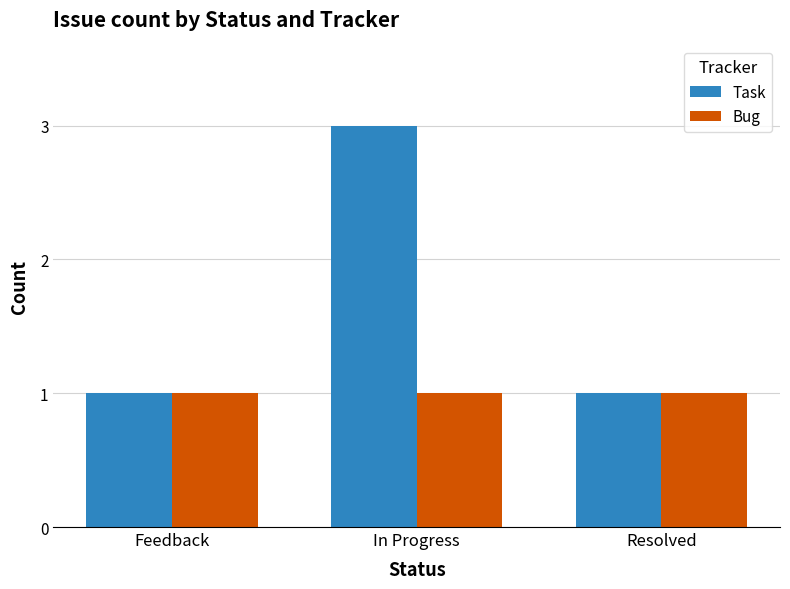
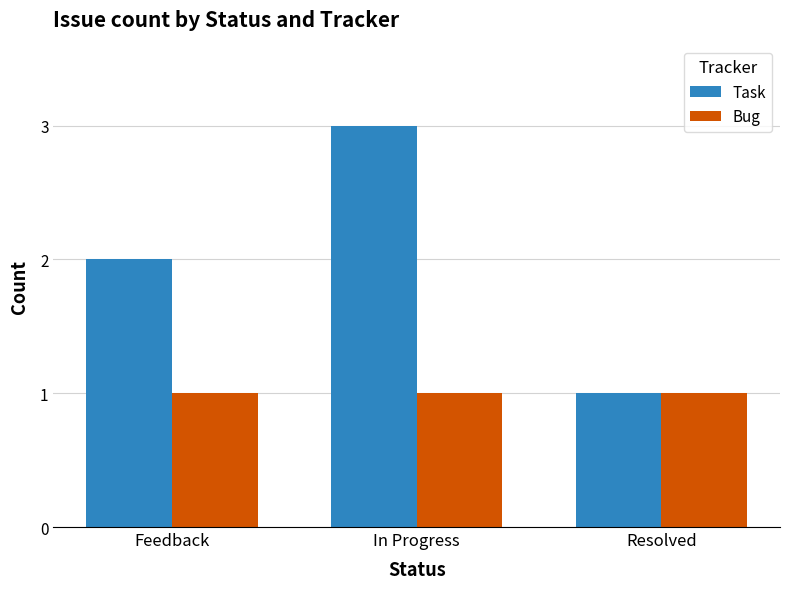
  {
    "Task": {
-     "Feedback": 1,
+     "Feedback": 2,
      "In Progress": 3,
      "Resolved": 1
    },
    "Bug": {
      "Feedback": 1,
      "In Progress": 1,
      "Resolved": 1
    }
  }
